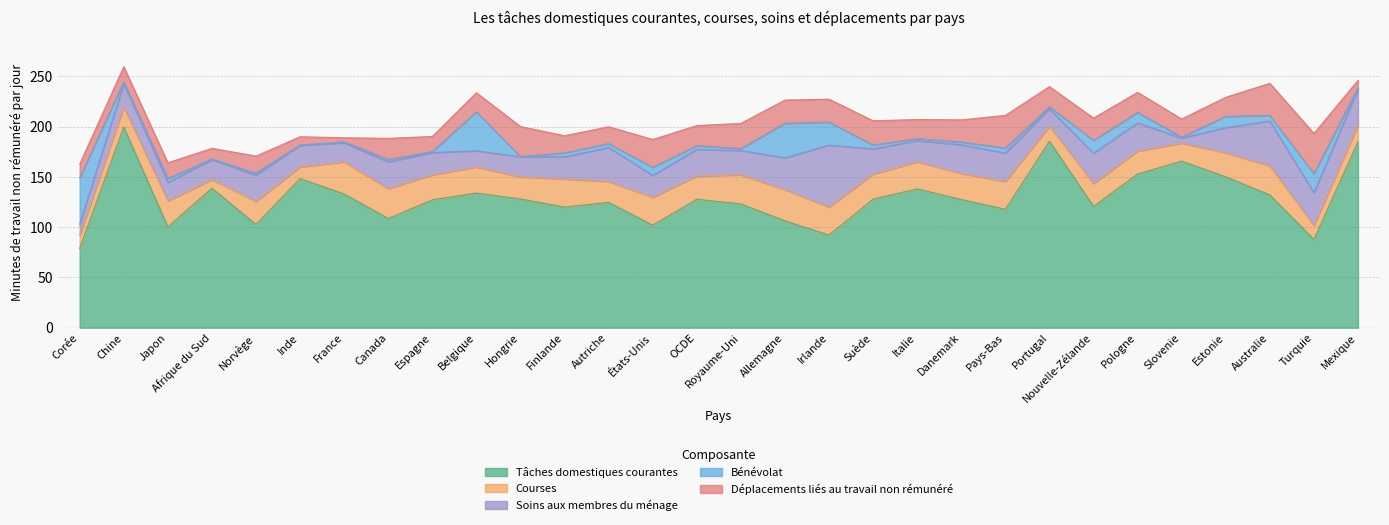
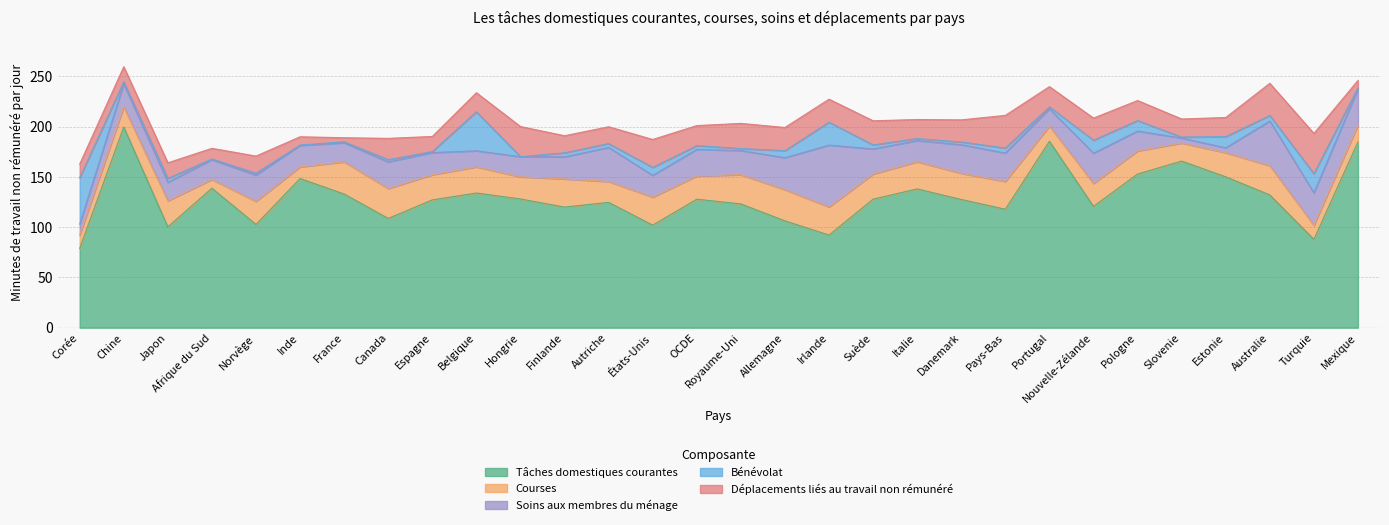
  {
    "Tâches domestiques courantes": {
      "Corée": 79,
      "Chine": 200,
      "Japon": 100,
      "Afrique du Sud": 139,
      "Norvège": 103,
      "Inde": 148,
      "France": 133,
      "Canada": 109,
      "Espagne": 127,
      "Belgique": 134,
      "Hongrie": 128,
      "Finlande": 120,
      "Autriche": 125,
      "États-Unis": 102,
      "OCDE": 128,
      "Royaume-Uni": 123,
      "Allemagne": 106,
      "Irlande": 92,
      "Suède": 128,
      "Italie": 138,
      "Danemark": 128,
      "Pays-Bas": 118,
      "Portugal": 185,
      "Nouvelle-Zélande": 121,
      "Pologne": 153,
      "Slovenie": 166,
      "Estonie": 150,
      "Australie": 132,
      "Turquie": 88,
      "Mexique": 185
    },
    "Soins aux membres du ménage": {
      "Corée": 11,
      "Japon": 18,
      "Belgique": 16,
      "Finlande": 22,
      "Autriche": 34,
      "États-Unis": 22,
      "OCDE": 26,
      "Allemagne": 32,
      "Irlande": 62,
      "Suède": 25,
      "Danemark": 29,
      "Pays-Bas": 28,
      "Nouvelle-Zélande": 30,
-     "Pologne": 28,
-     "Estonie": 25,
+     "Pologne": 20,
+     "Estonie": 5,
      "Australie": 45,
      "Turquie": 32
    },
    "Bénévolat": {
      "Corée": 46,
      "Japon": 4,
      "Belgique": 39,
      "Finlande": 4,
      "Autriche": 4,
      "États-Unis": 8,
      "OCDE": 4,
-     "Allemagne": 34,
+     "Allemagne": 7,
      "Irlande": 23,
      "Suède": 4,
      "Danemark": 3,
      "Pays-Bas": 5,
      "Nouvelle-Zélande": 13,
      "Pologne": 10,
      "Estonie": 11,
      "Australie": 6,
      "Turquie": 19
    }
  }
